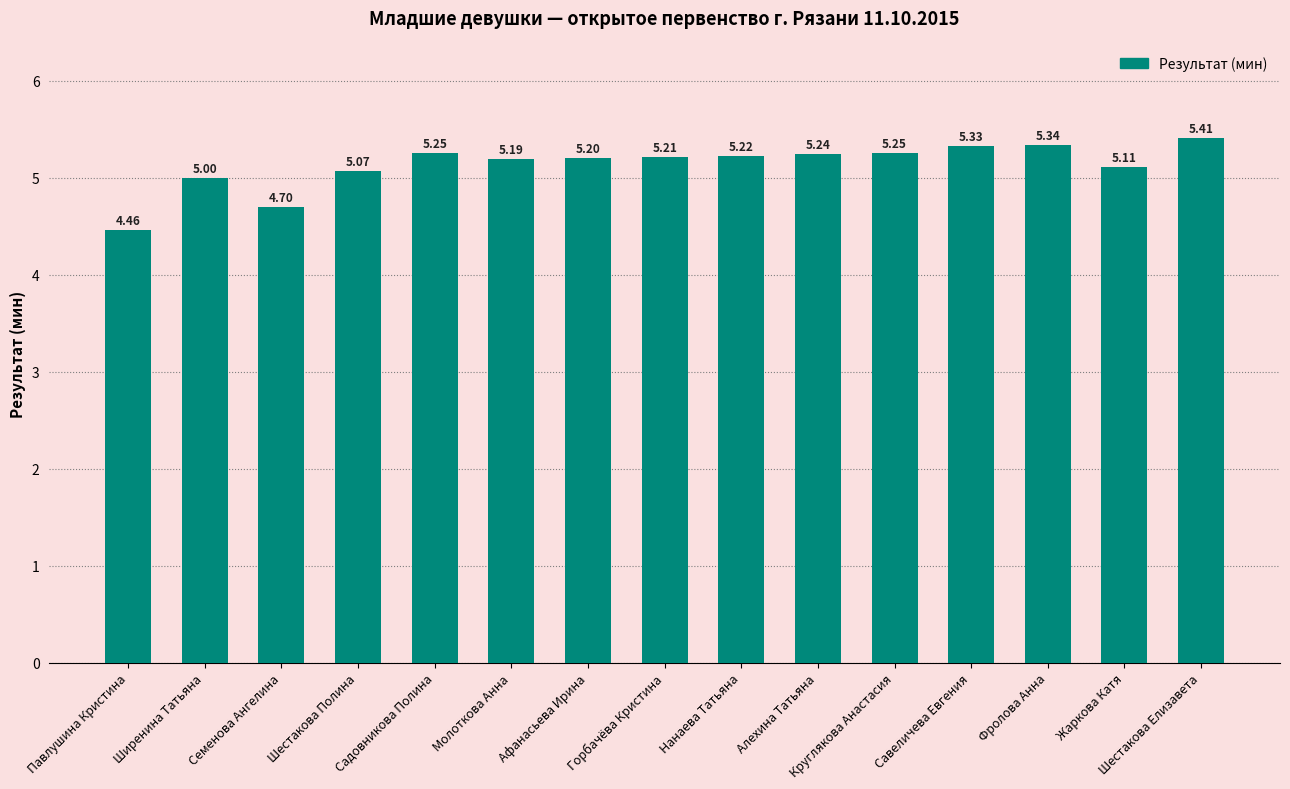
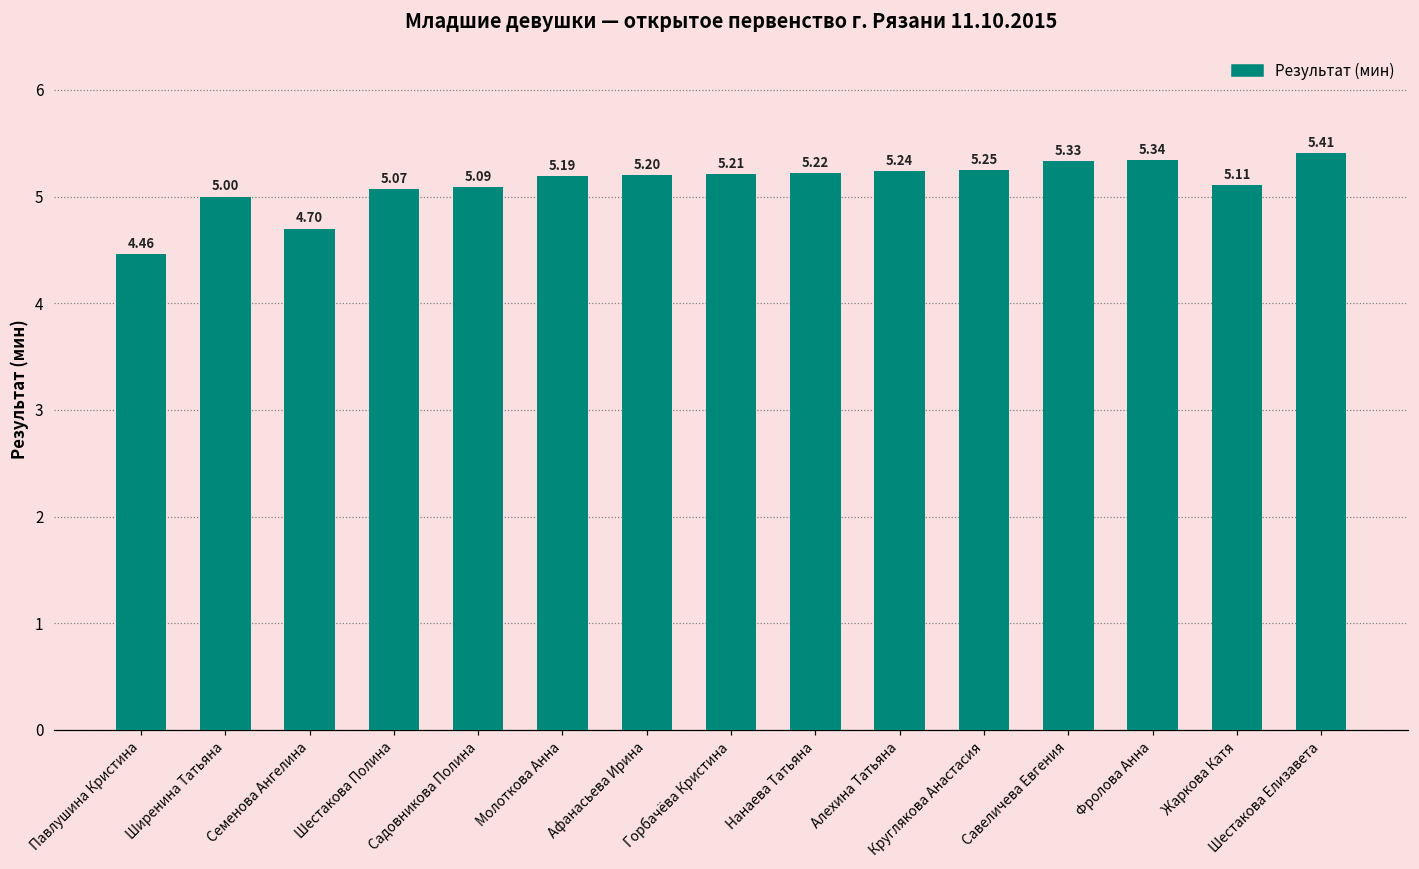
  {
    "Павлушина Кристина": 4.46,
    "Ширенина Татьяна": 5.00,
    "Семенова Ангелина": 4.70,
    "Шестакова Полина": 5.07,
-   "Садовникова Полина": 5.25,
+   "Садовникова Полина": 5.09,
    "Молоткова Анна": 5.19,
    "Афанасьева Ирина": 5.20,
    "Горбачёва Кристина": 5.21,
    "Нанаева Татьяна": 5.22,
    "Алехина Татьяна": 5.24,
    "Круглякова Анастасия": 5.25,
    "Савеличева Евгения": 5.33,
    "Фролова Анна": 5.34,
    "Жаркова Катя": 5.11,
    "Шестакова Елизавета": 5.41
  }
